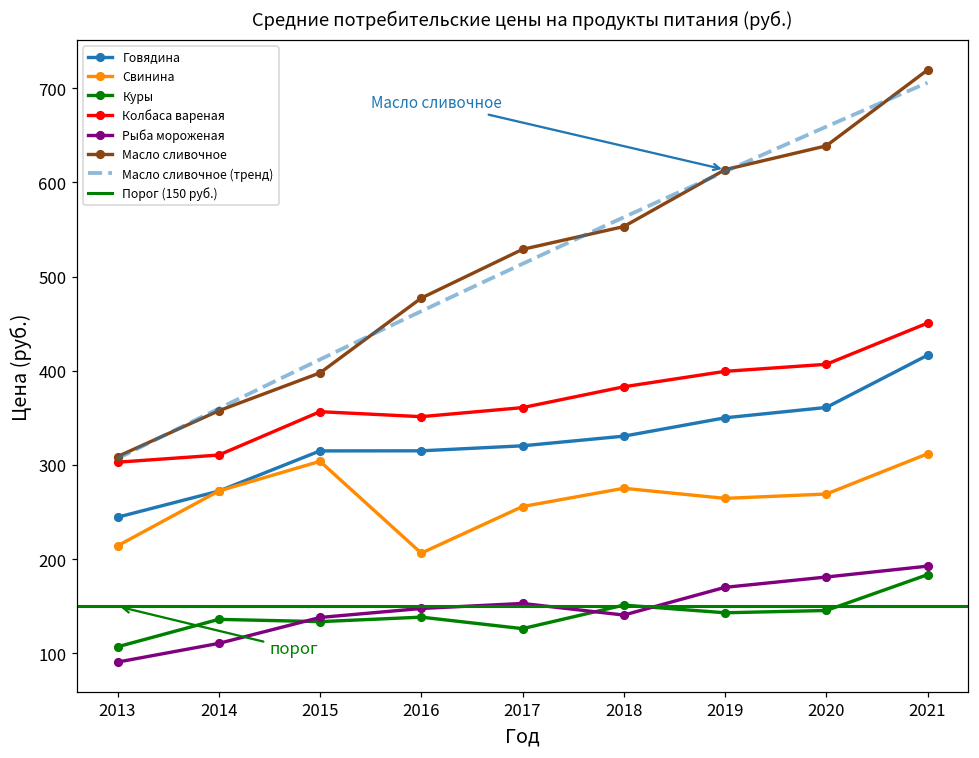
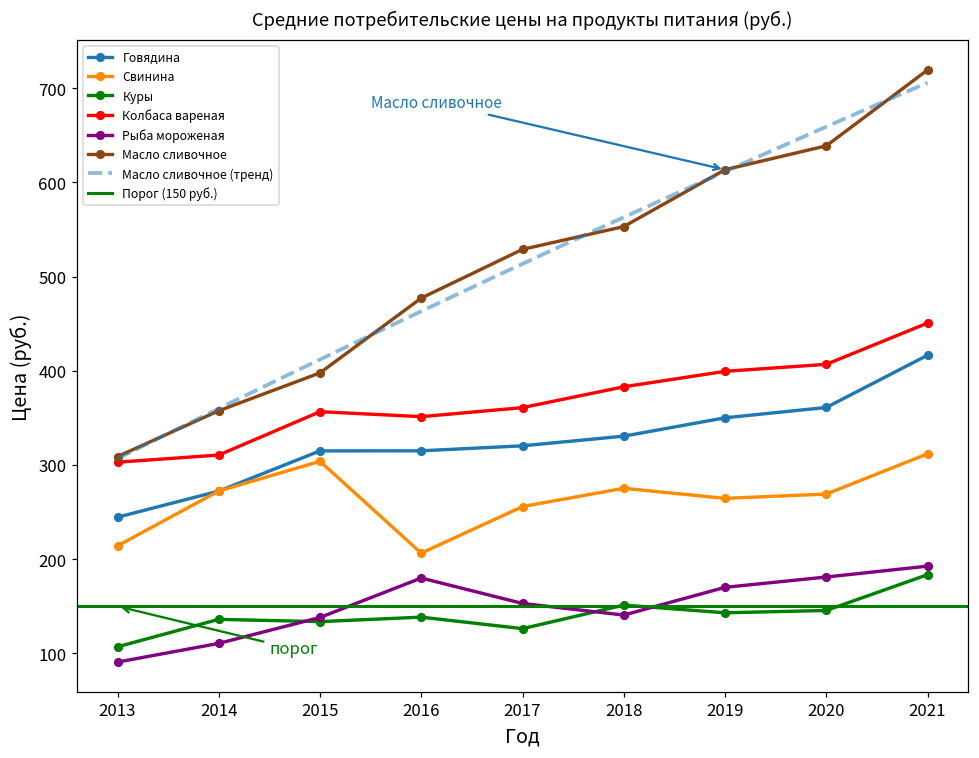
  {
    "Свинина": {
      "2013": 210,
      "2015": 300,
      "2016": 210,
      "2017": 260,
      "2018": 280,
      "2019": 260,
      "2020": 270,
      "2021": 310
    },
    "Куры": {
      "2013": 110,
      "2014": 140,
      "2015": 130,
      "2016": 140,
      "2017": 130,
      "2018": 150,
      "2019": 140,
      "2020": 150,
      "2021": 180
    },
    "Колбаса вареная": {
      "2013": 300,
      "2014": 310,
      "2015": 360,
      "2016": 350,
      "2017": 360,
      "2018": 380,
      "2019": 400,
      "2020": 410,
      "2021": 450
    },
    "Рыба мороженая": {
      "2013": 90,
      "2014": 110,
      "2015": 140,
-     "2016": 150,
+     "2016": 180,
      "2017": 150,
      "2018": 140,
      "2019": 170,
      "2020": 180,
      "2021": 190
    },
    "Масло сливочное": {
      "2015": 400,
      "2016": 480,
      "2017": 530,
      "2018": 550,
      "2020": 640,
      "2021": 720
    }
  }
